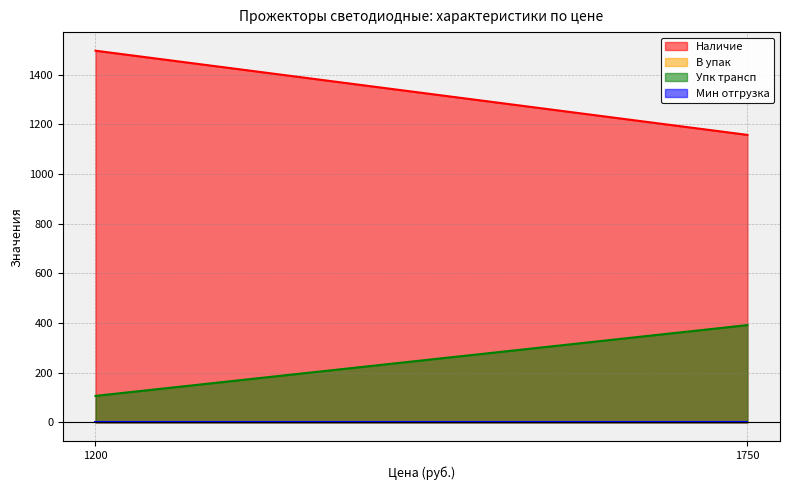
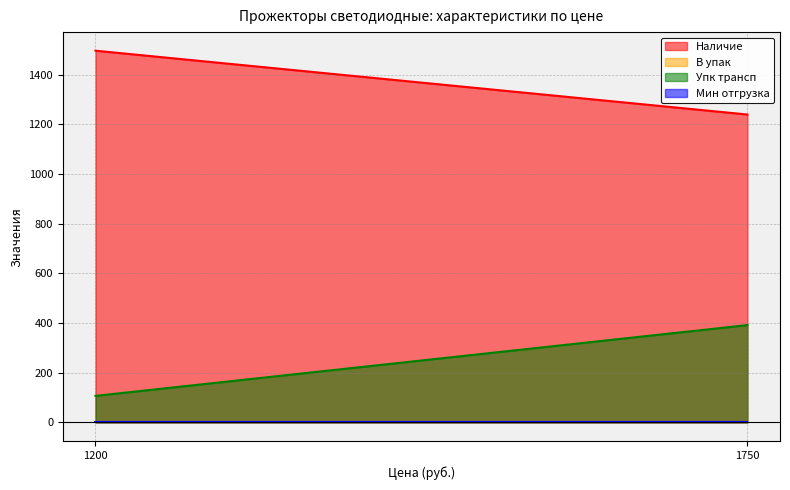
  {
    "Наличие": {
      "1200": 1500,
-     "1750": 1160
+     "1750": 1240
    },
    "Мин отгрузка": {
      "1200": 0,
      "1750": 0
    },
    "Упк трансп": {
      "1200": 110,
      "1750": 390
    }
  }
